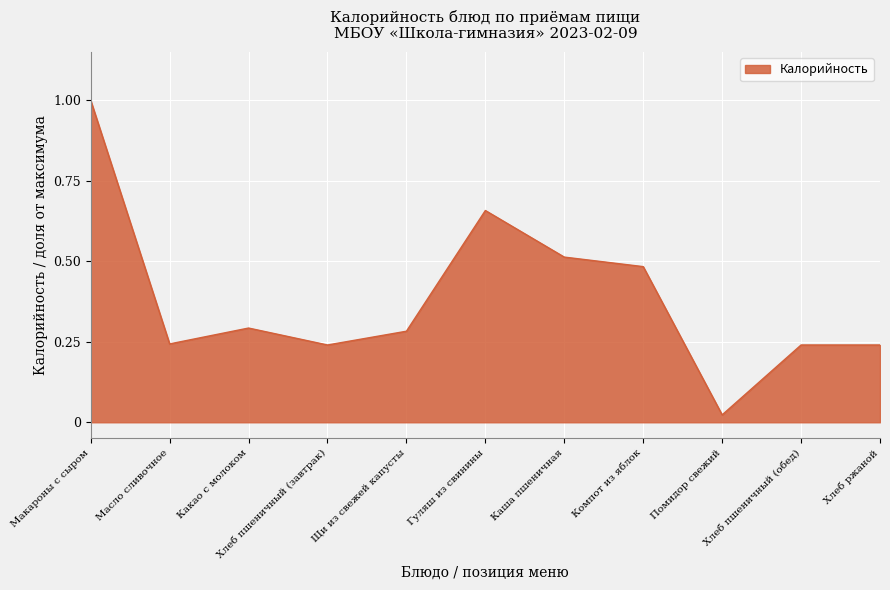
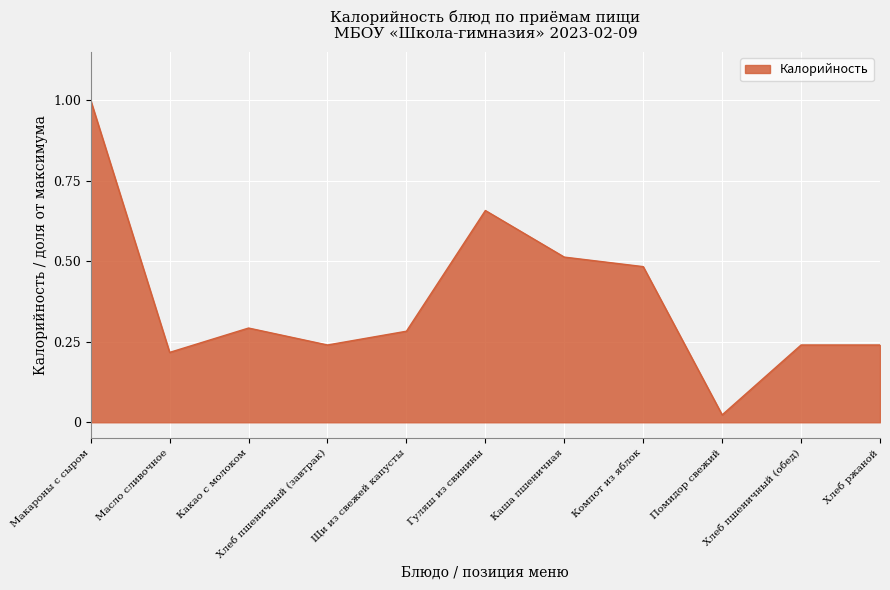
  {
    "Макароны с сыром": 1.00,
-   "Масло сливочное": 0.24,
+   "Масло сливочное": 0.22,
    "Какао с молоком": 0.29,
    "Хлеб пшеничный (завтрак)": 0.24,
    "Щи из свежей капусты": 0.28,
    "Гуляш из свинины": 0.66,
    "Каша пшеничная": 0.51,
    "Компот из яблок": 0.48,
    "Помидор свежий": 0.02,
    "Хлеб пшеничный (обед)": 0.24,
    "Хлеб ржаной": 0.24
  }
